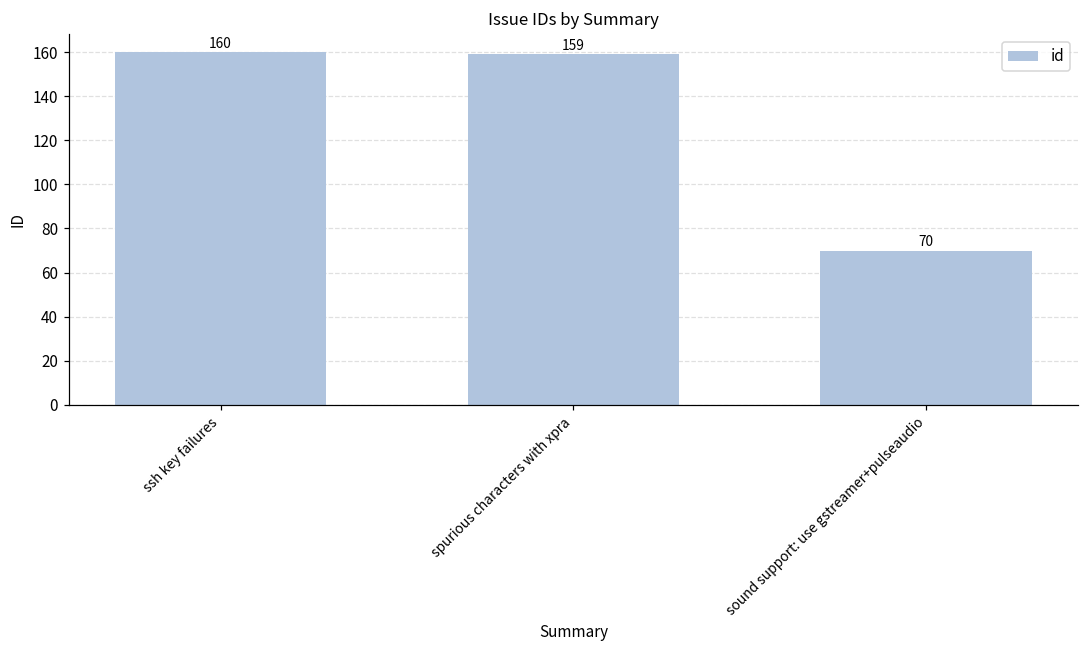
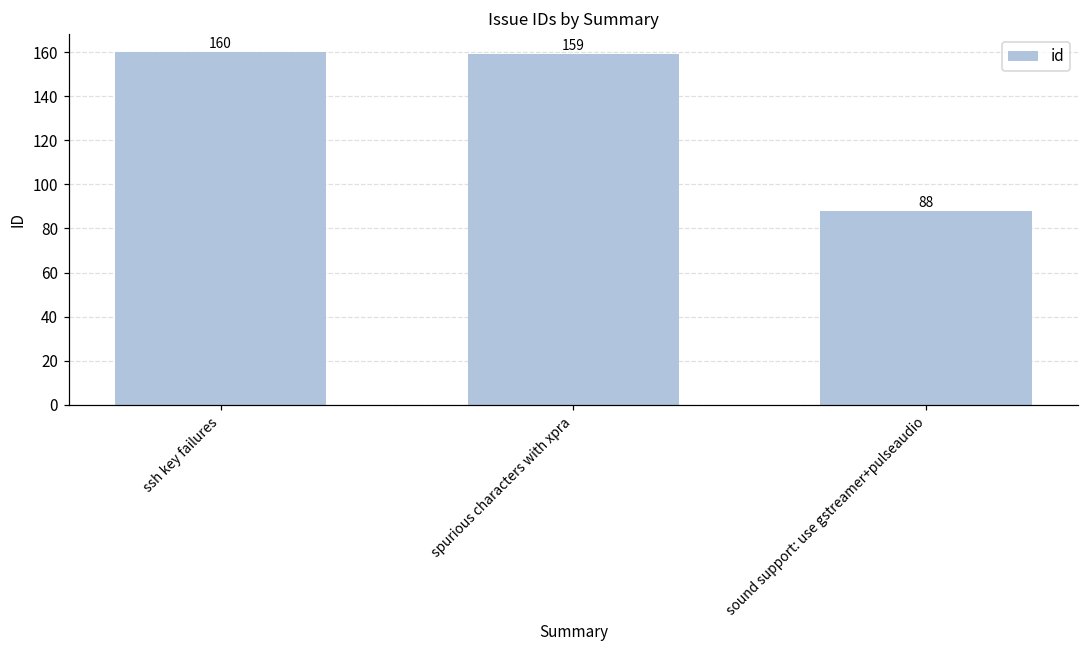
  {
    "ssh key failures": 160,
    "spurious characters with xpra": 159,
-   "sound support: use gstreamer+pulseaudio": 70
+   "sound support: use gstreamer+pulseaudio": 88
  }
